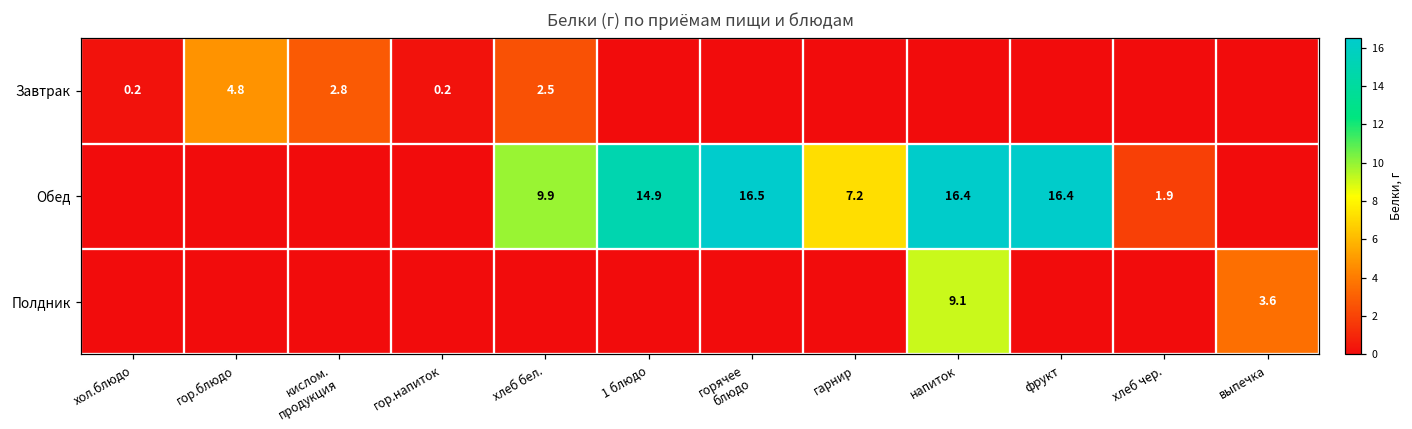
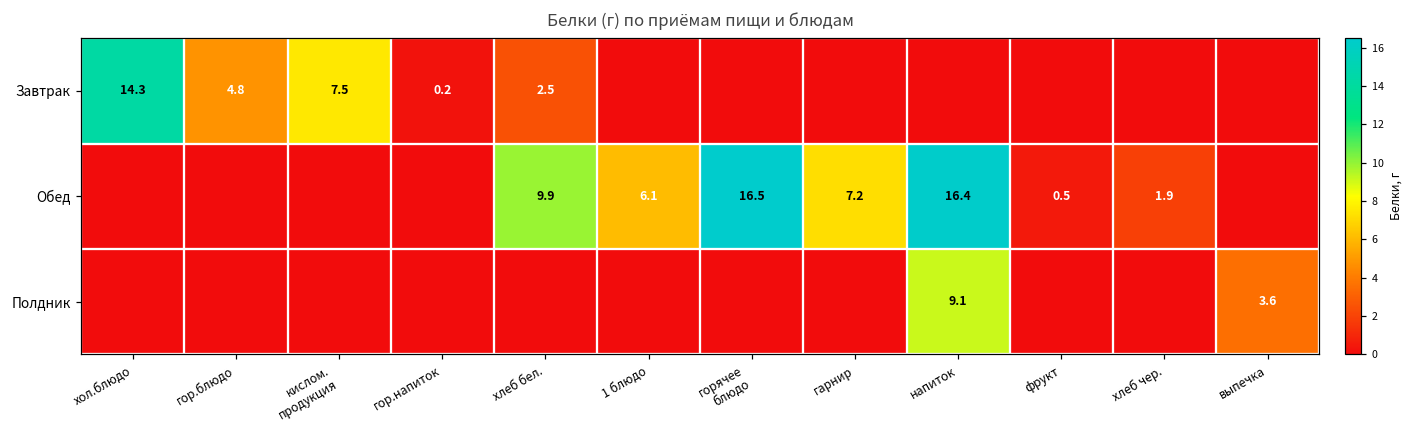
  {
    "Завтрак": {
-     "хол.блюдо": 0.2,
+     "хол.блюдо": 14.3,
      "гор.блюдо": 4.8,
-     "кислом. продукция": 2.8,
+     "кислом. продукция": 7.5,
      "гор.напиток": 0.2,
      "хлеб бел.": 2.5
    },
    "Обед": {
      "хлеб бел.": 9.9,
-     "1 блюдо": 14.9,
+     "1 блюдо": 6.1,
      "горячее блюдо": 16.5,
      "гарнир": 7.2,
      "напиток": 16.4,
-     "фрукт": 16.4,
+     "фрукт": 0.5,
      "хлеб чер.": 1.9
    },
    "Полдник": {
      "напиток": 9.1,
      "выпечка": 3.6
    }
  }
